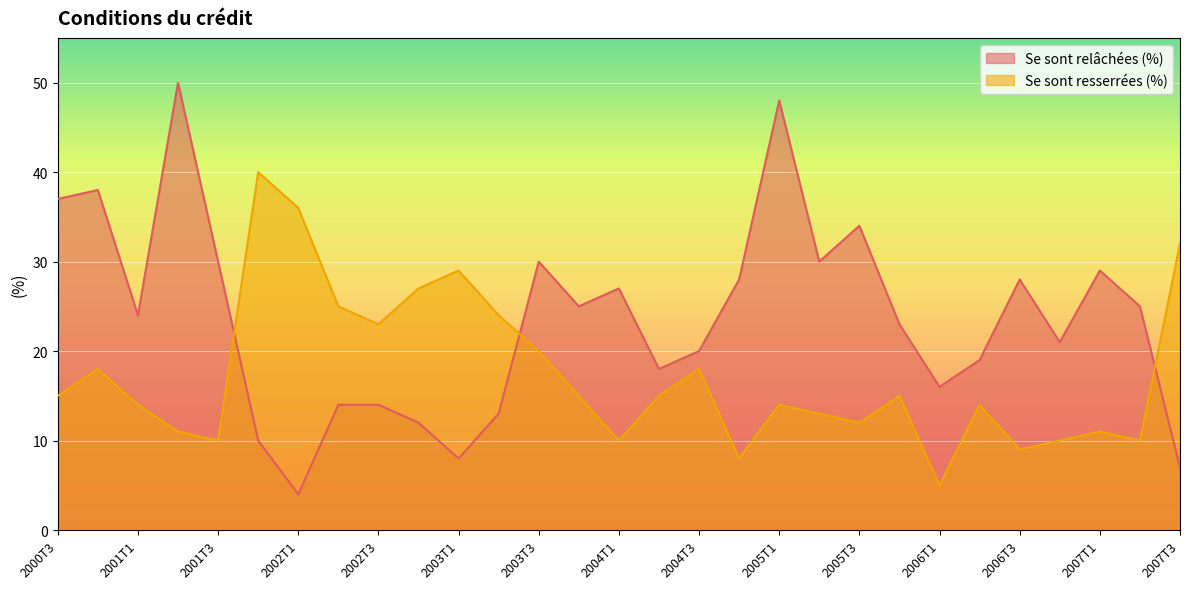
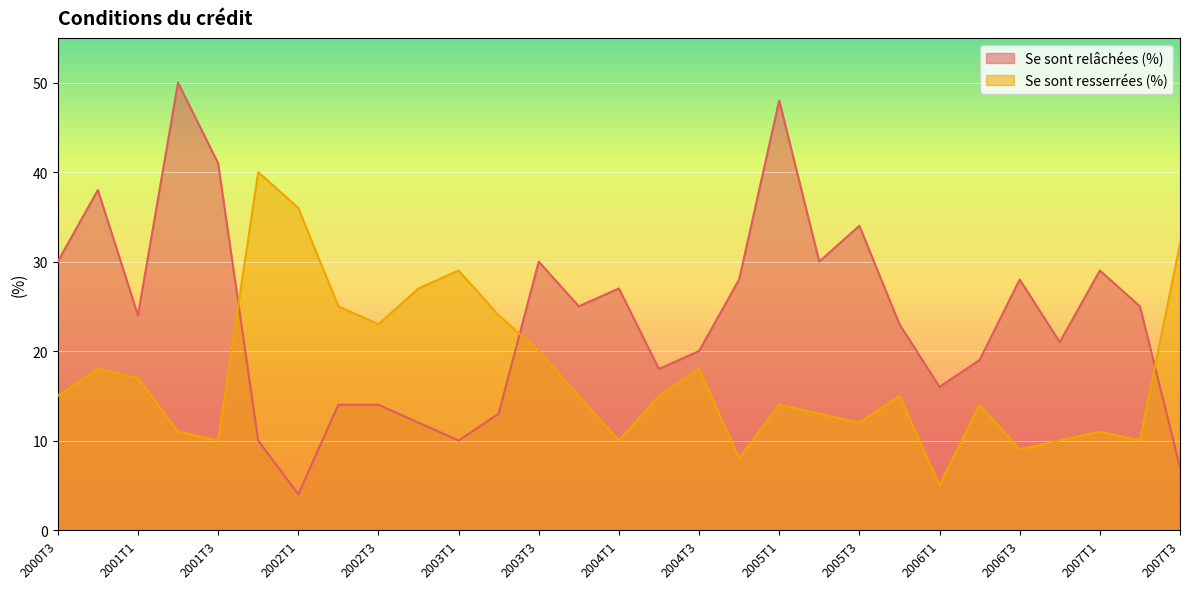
  {
    "Se sont relâchées (%)": {
-     "2000T3": 37,
+     "2000T3": 30,
      "2001T1": 24,
-     "2001T3": 30,
+     "2001T3": 41,
      "2002T1": 4,
      "2002T3": 14,
-     "2003T1": 8,
+     "2003T1": 10,
      "2003T3": 30,
      "2004T1": 27,
      "2004T3": 20,
      "2005T1": 48,
      "2005T3": 34,
      "2006T1": 16,
      "2006T3": 28,
      "2007T1": 29,
      "2007T3": 7
    },
    "Se sont resserrées (%)": {
      "2000T3": 15,
-     "2001T1": 14,
+     "2001T1": 17,
      "2001T3": 10,
      "2002T1": 36,
      "2002T3": 23,
      "2003T1": 29,
      "2003T3": 20,
      "2004T1": 10,
      "2004T3": 18,
      "2005T1": 14,
      "2005T3": 12,
      "2006T1": 5,
      "2006T3": 9,
      "2007T1": 11,
      "2007T3": 32
    }
  }
